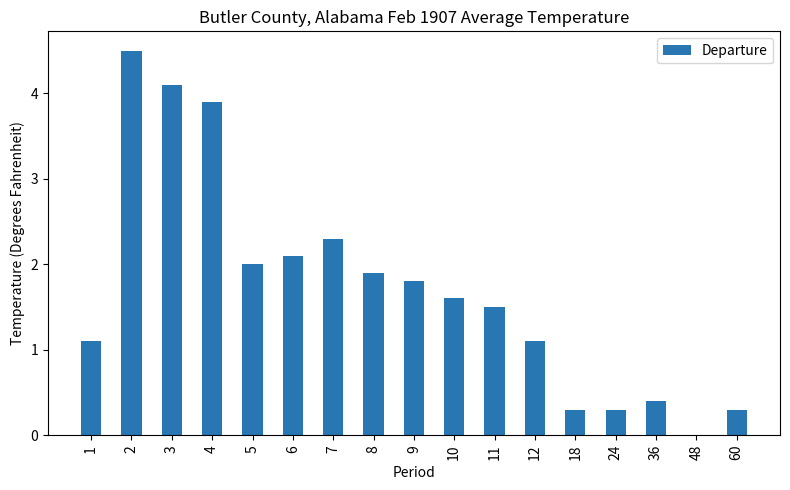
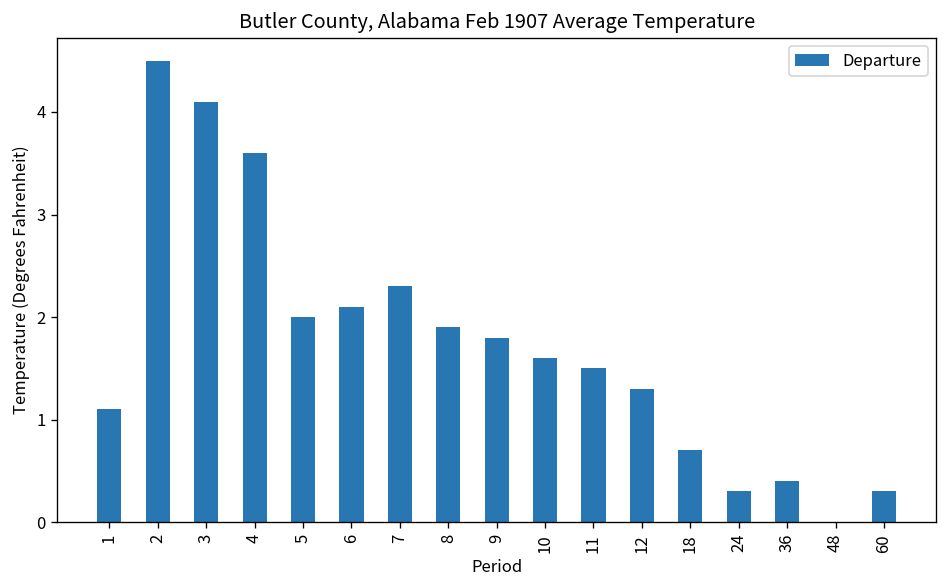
  {
    "1": 1.1,
    "2": 4.5,
    "3": 4.1,
-   "4": 3.9,
+   "4": 3.6,
    "5": 2.0,
    "6": 2.1,
    "7": 2.3,
    "8": 1.9,
    "9": 1.8,
    "10": 1.6,
    "11": 1.5,
-   "12": 1.1,
-   "18": 0.3,
+   "12": 1.3,
+   "18": 0.7,
    "24": 0.3,
    "36": 0.4,
    "48": 0.0,
    "60": 0.3
  }
